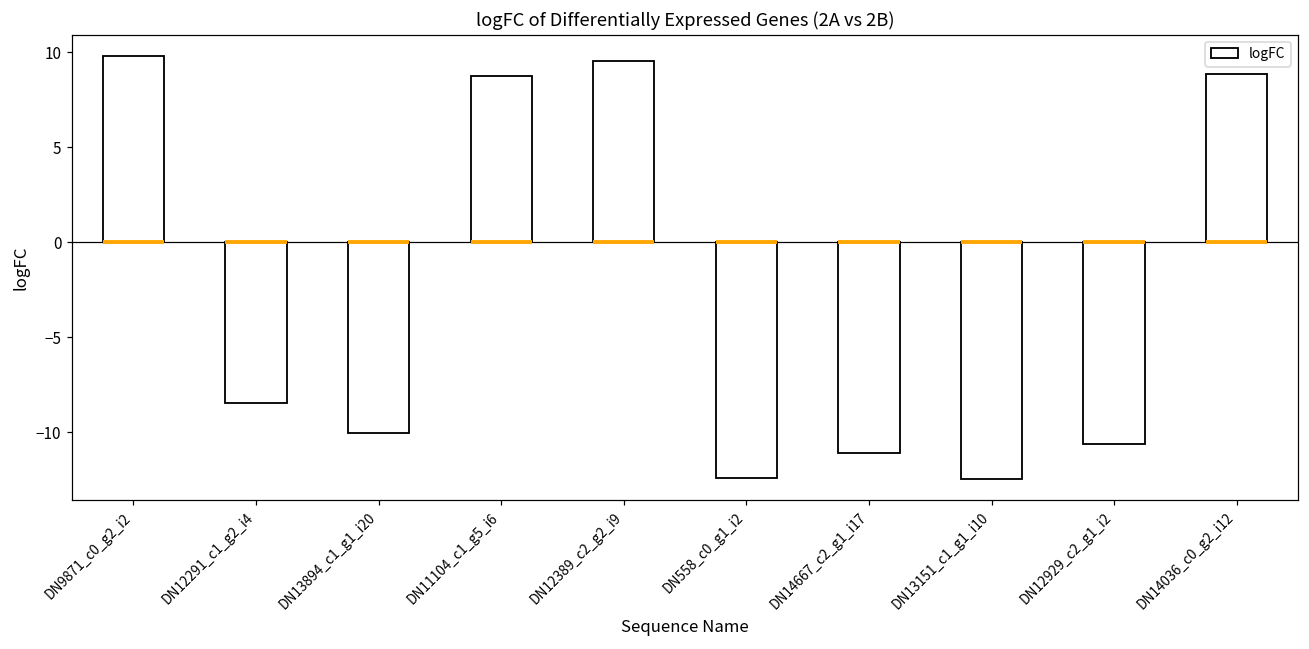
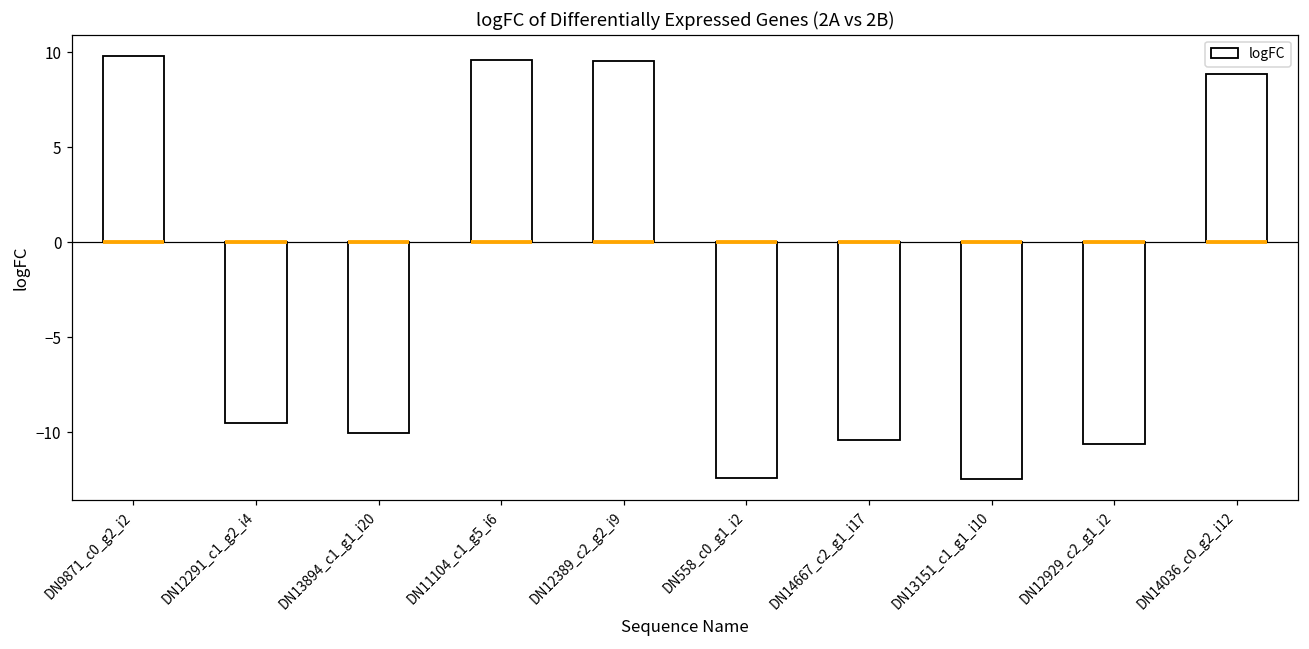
  {
    "DN9871_c0_g2_i2": 9.8,
-   "DN12291_c1_g2_i4": -8.5,
+   "DN12291_c1_g2_i4": -9.5,
    "DN13894_c1_g1_i20": -10.0,
-   "DN11104_c1_g5_i6": 8.7,
+   "DN11104_c1_g5_i6": 9.6,
    "DN12389_c2_g2_i9": 9.5,
    "DN558_c0_g1_i2": -12.4,
-   "DN14667_c2_g1_i17": -11.1,
+   "DN14667_c2_g1_i17": -10.4,
    "DN13151_c1_g1_i10": -12.4,
    "DN12929_c2_g1_i2": -10.6,
    "DN14036_c0_g2_i12": 8.8
  }
